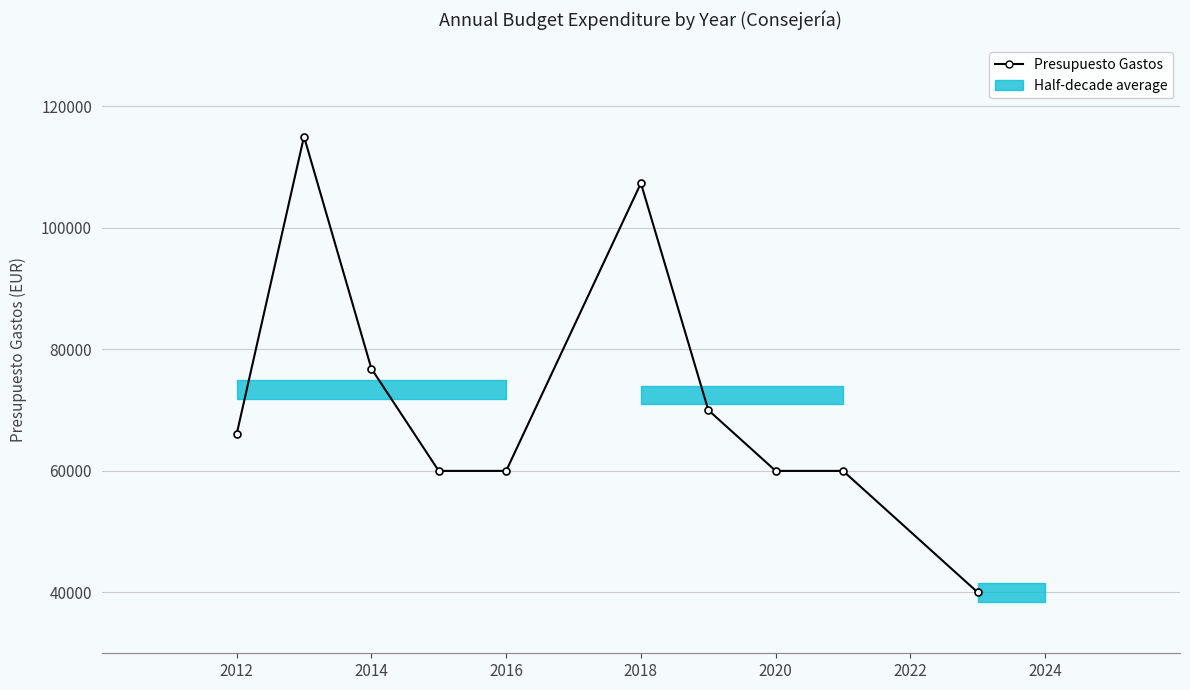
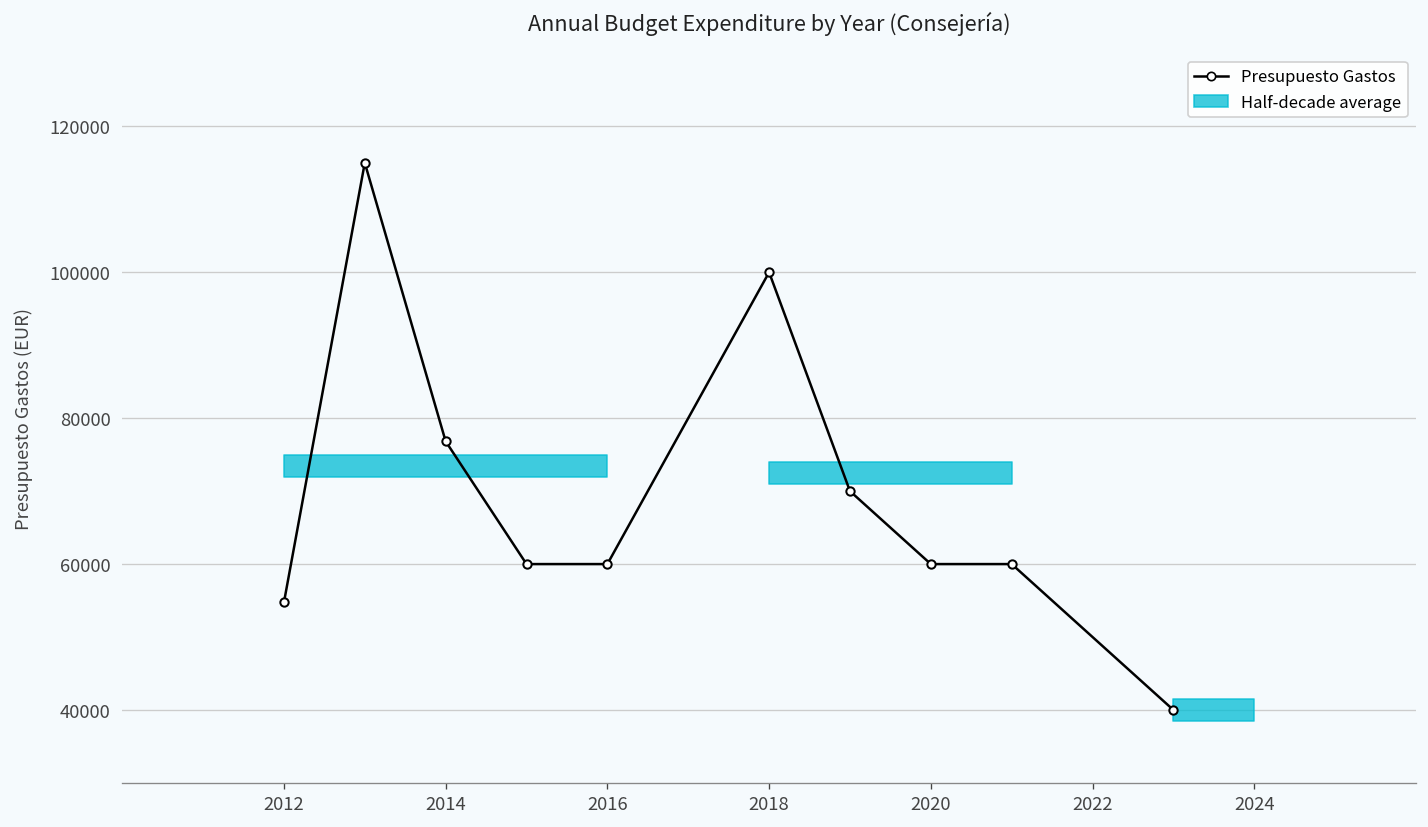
  {
    "Presupuesto Gastos": {
-     "2012": 66000,
+     "2012": 55000,
      "2014": 77000,
      "2016": 60000,
-     "2018": 107000,
+     "2018": 100000,
      "2020": 60000
    }
  }
